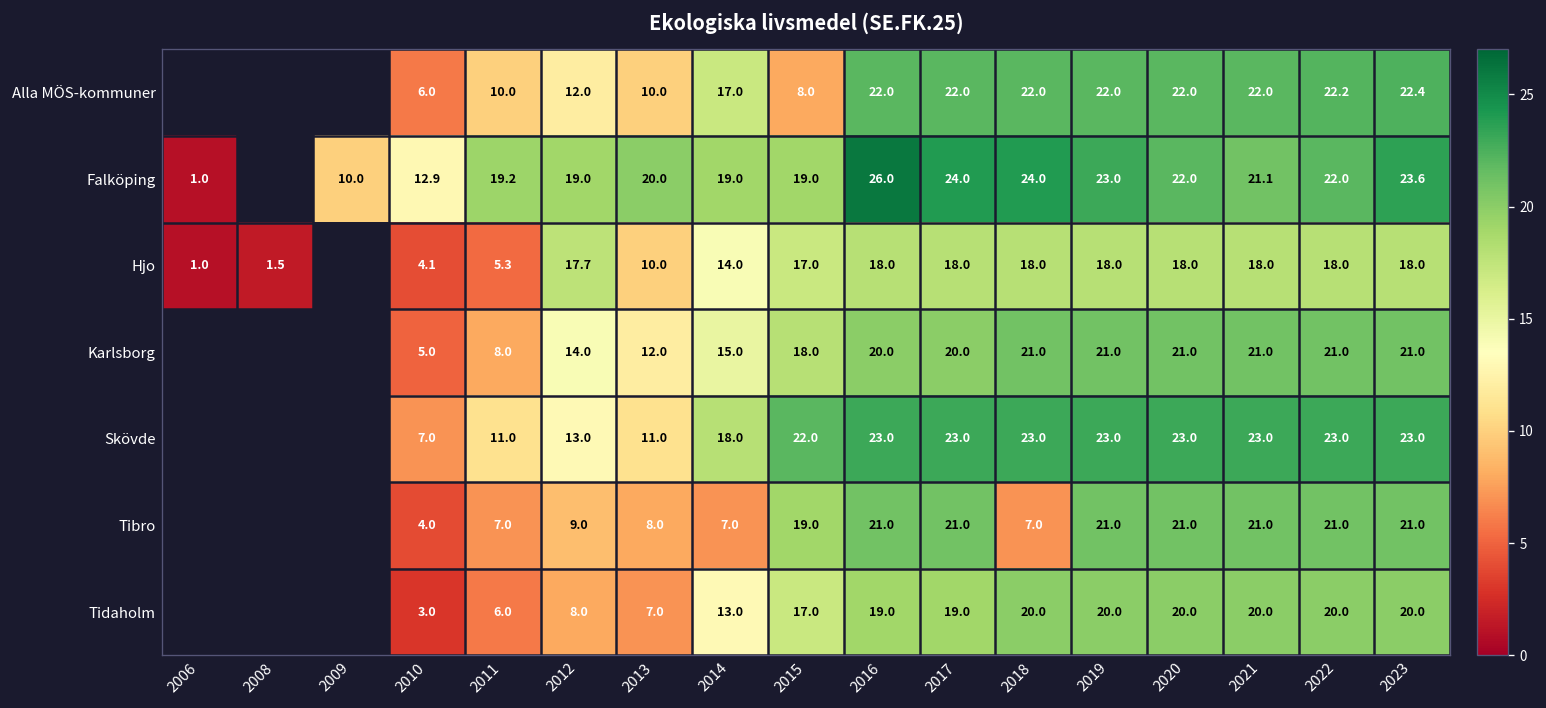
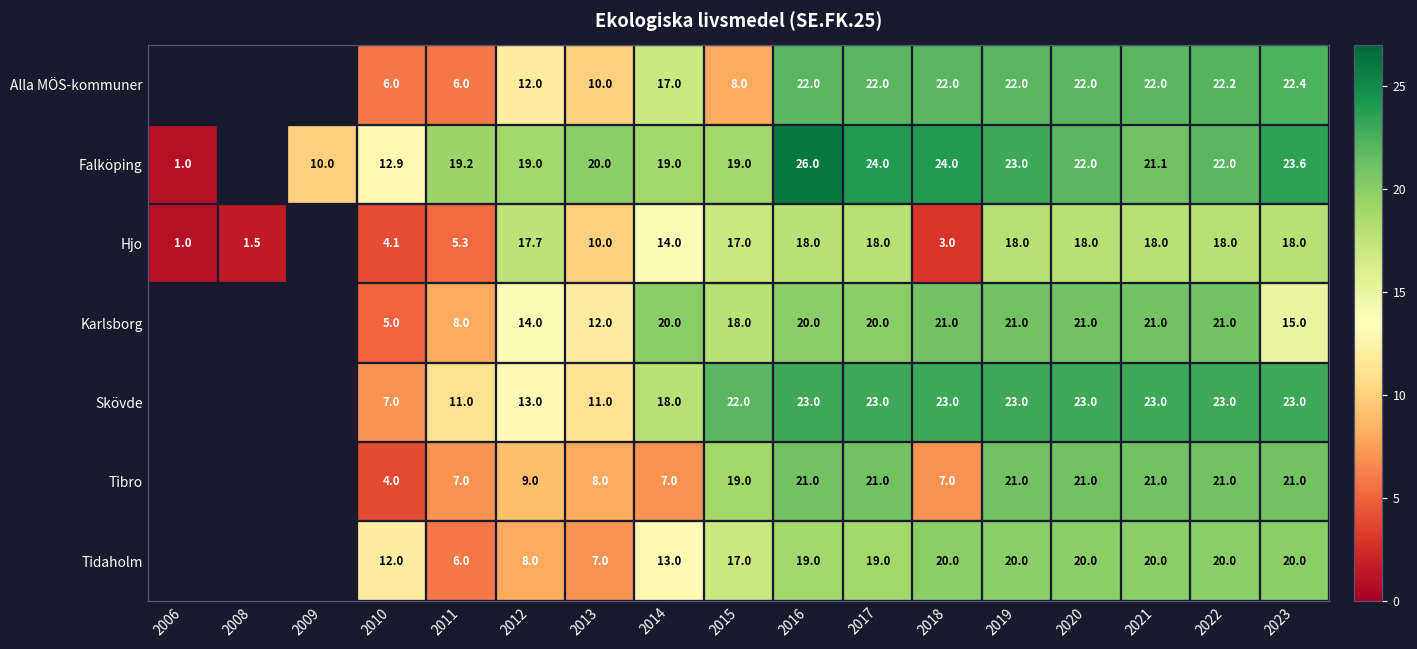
  {
    "Alla MÖS-kommuner": {
      "2010": 6.0,
-     "2011": 10.0,
+     "2011": 6.0,
      "2012": 12.0,
      "2013": 10.0,
      "2014": 17.0,
      "2015": 8.0,
      "2016": 22.0,
      "2017": 22.0,
      "2018": 22.0,
      "2019": 22.0,
      "2020": 22.0,
      "2021": 22.0,
      "2022": 22.2,
      "2023": 22.4
    },
    "Falköping": {
      "2006": 1.0,
      "2009": 10.0,
      "2010": 12.9,
      "2011": 19.2,
      "2012": 19.0,
      "2013": 20.0,
      "2014": 19.0,
      "2015": 19.0,
      "2016": 26.0,
      "2017": 24.0,
      "2018": 24.0,
      "2019": 23.0,
      "2020": 22.0,
      "2021": 21.1,
      "2022": 22.0,
      "2023": 23.6
    },
    "Hjo": {
      "2006": 1.0,
      "2008": 1.5,
      "2010": 4.1,
      "2011": 5.3,
      "2012": 17.7,
      "2013": 10.0,
      "2014": 14.0,
      "2015": 17.0,
      "2016": 18.0,
      "2017": 18.0,
-     "2018": 18.0,
+     "2018": 3.0,
      "2019": 18.0,
      "2020": 18.0,
      "2021": 18.0,
      "2022": 18.0,
      "2023": 18.0
    },
    "Karlsborg": {
      "2010": 5.0,
      "2011": 8.0,
      "2012": 14.0,
      "2013": 12.0,
-     "2014": 15.0,
+     "2014": 20.0,
      "2015": 18.0,
      "2016": 20.0,
      "2017": 20.0,
      "2018": 21.0,
      "2019": 21.0,
      "2020": 21.0,
      "2021": 21.0,
      "2022": 21.0,
-     "2023": 21.0
+     "2023": 15.0
    },
    "Skövde": {
      "2010": 7.0,
      "2011": 11.0,
      "2012": 13.0,
      "2013": 11.0,
      "2014": 18.0,
      "2015": 22.0,
      "2016": 23.0,
      "2017": 23.0,
      "2018": 23.0,
      "2019": 23.0,
      "2020": 23.0,
      "2021": 23.0,
      "2022": 23.0,
      "2023": 23.0
    },
    "Tibro": {
      "2010": 4.0,
      "2011": 7.0,
      "2012": 9.0,
      "2013": 8.0,
      "2014": 7.0,
      "2015": 19.0,
      "2016": 21.0,
      "2017": 21.0,
      "2018": 7.0,
      "2019": 21.0,
      "2020": 21.0,
      "2021": 21.0,
      "2022": 21.0,
      "2023": 21.0
    },
    "Tidaholm": {
-     "2010": 3.0,
+     "2010": 12.0,
      "2011": 6.0,
      "2012": 8.0,
      "2013": 7.0,
      "2014": 13.0,
      "2015": 17.0,
      "2016": 19.0,
      "2017": 19.0,
      "2018": 20.0,
      "2019": 20.0,
      "2020": 20.0,
      "2021": 20.0,
      "2022": 20.0,
      "2023": 20.0
    }
  }
